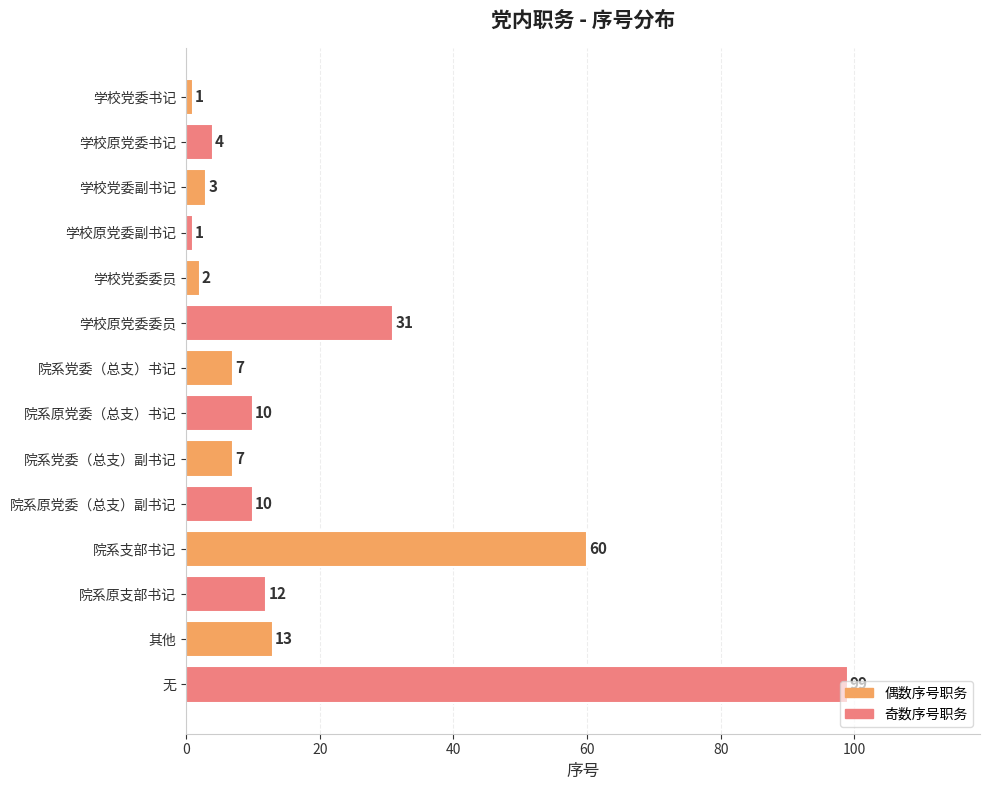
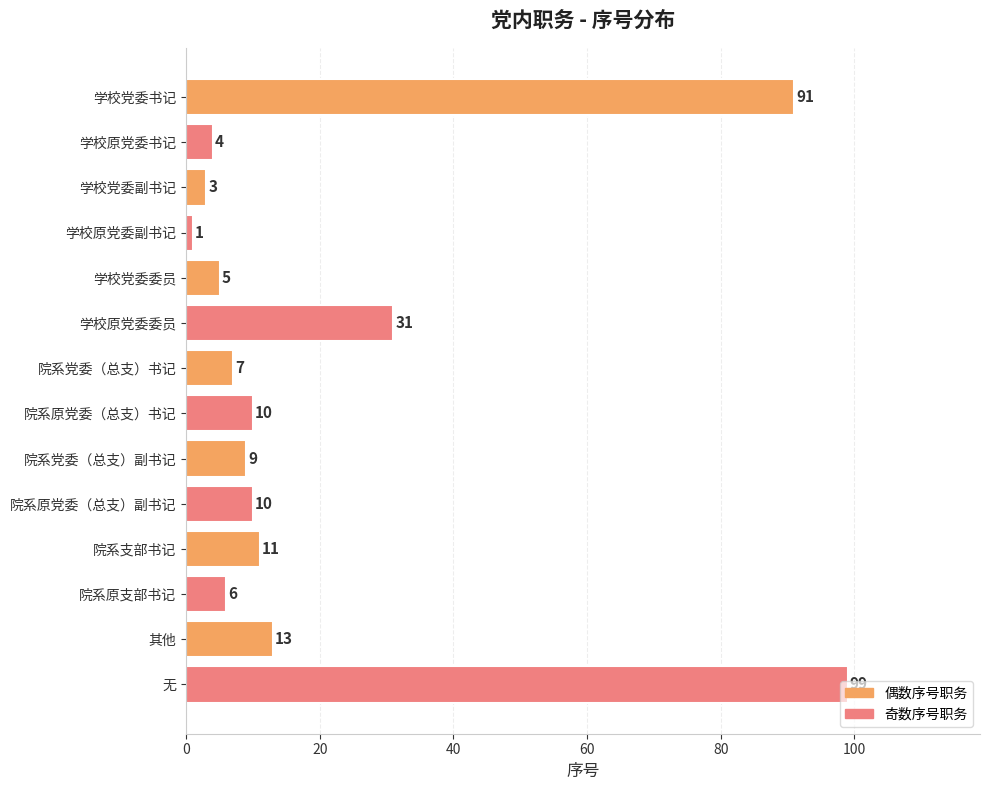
  {
-   "学校党委书记": 1,
+   "学校党委书记": 91,
    "学校原党委书记": 4,
    "学校党委副书记": 3,
    "学校原党委副书记": 1,
-   "学校党委委员": 2,
+   "学校党委委员": 5,
    "学校原党委委员": 31,
    "院系党委（总支）书记": 7,
    "院系原党委（总支）书记": 10,
-   "院系党委（总支）副书记": 7,
+   "院系党委（总支）副书记": 9,
    "院系原党委（总支）副书记": 10,
-   "院系支部书记": 60,
-   "院系原支部书记": 12,
+   "院系支部书记": 11,
+   "院系原支部书记": 6,
    "其他": 13
  }
